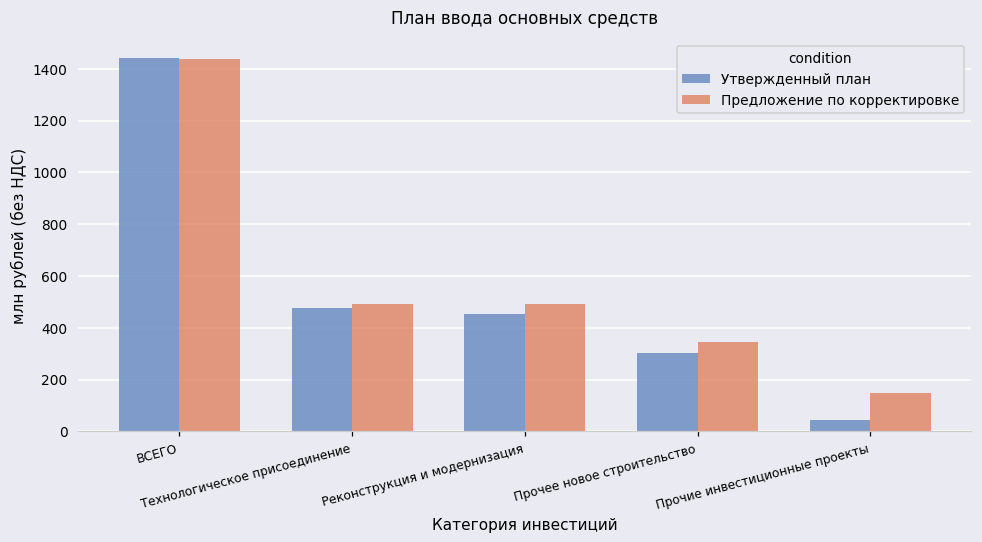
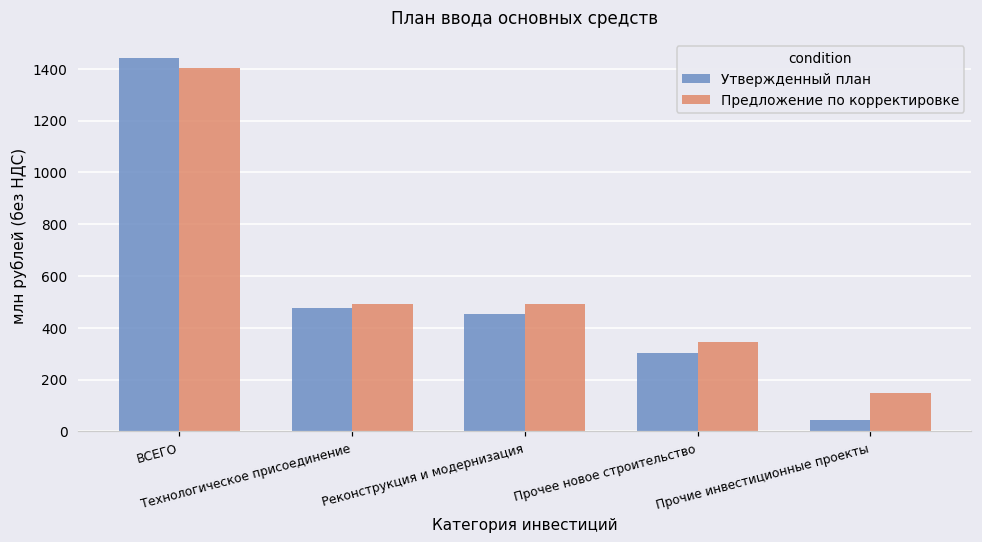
  {
    "Утвержденный план": {
      "ВСЕГО": 1440,
      "Технологическое присоединение": 480,
      "Реконструкция и модернизация": 450,
      "Прочее новое строительство": 300,
      "Прочие инвестиционные проекты": 40
    },
    "Предложение по корректировке": {
-     "ВСЕГО": 1440,
+     "ВСЕГО": 1400,
      "Технологическое присоединение": 490,
      "Реконструкция и модернизация": 490,
      "Прочее новое строительство": 350,
      "Прочие инвестиционные проекты": 150
    }
  }
